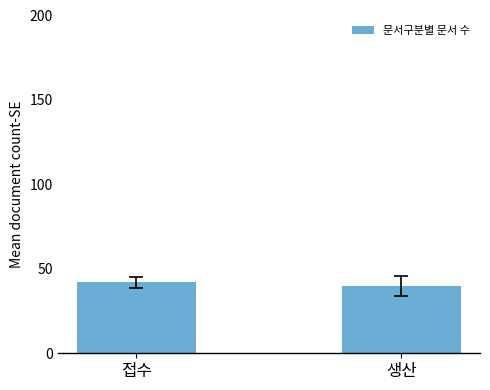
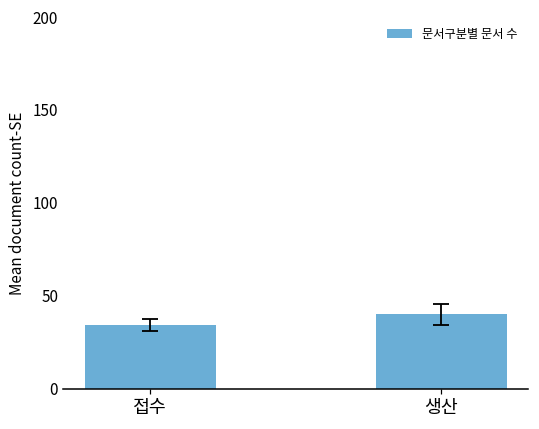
  {
    "문서구분별 문서 수": {
-     "접수": 42,
+     "접수": 34,
      "생산": 40
    }
  }
